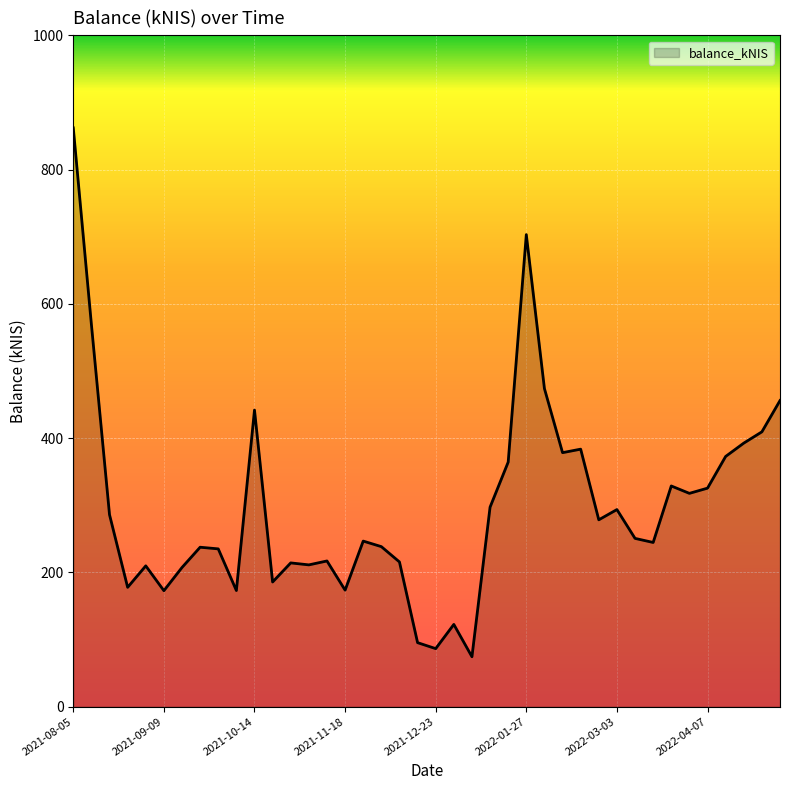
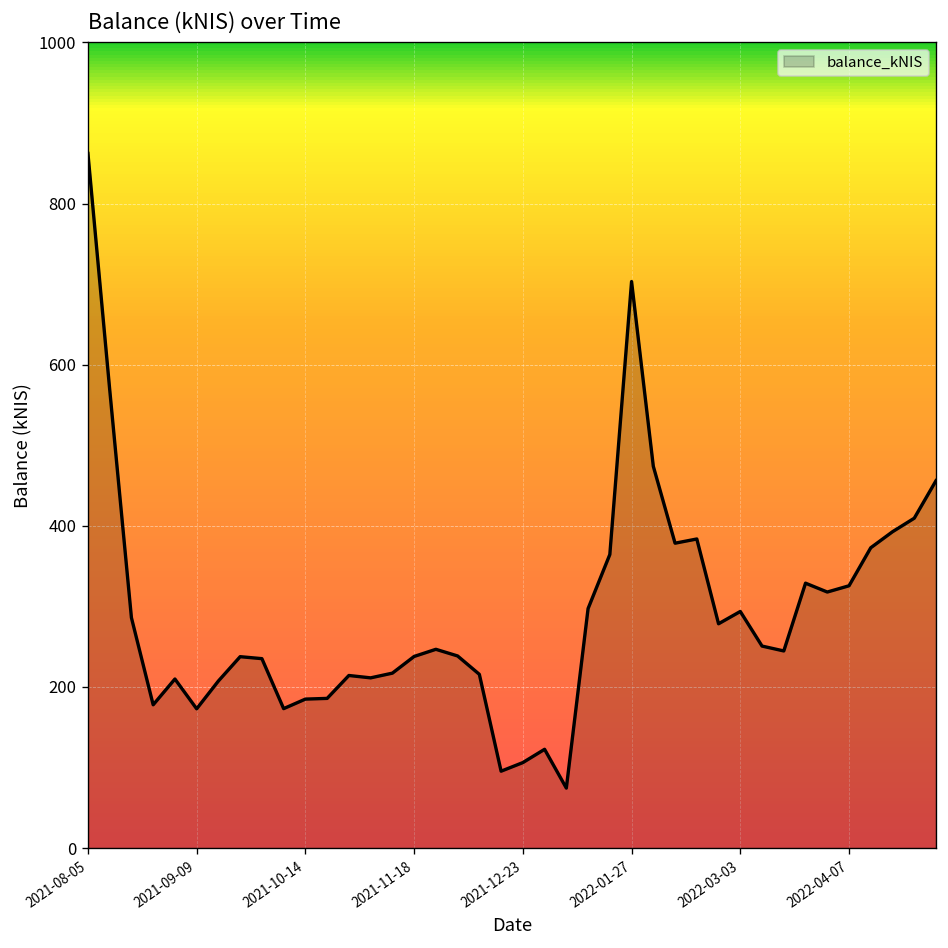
  {
    "2021-08-05": 860,
    "2021-09-09": 170,
-   "2021-10-14": 440,
-   "2021-11-18": 170,
-   "2021-12-23": 90,
+   "2021-10-14": 180,
+   "2021-11-18": 240,
+   "2021-12-23": 110,
    "2022-01-27": 700,
    "2022-03-03": 290,
    "2022-04-07": 330
  }
